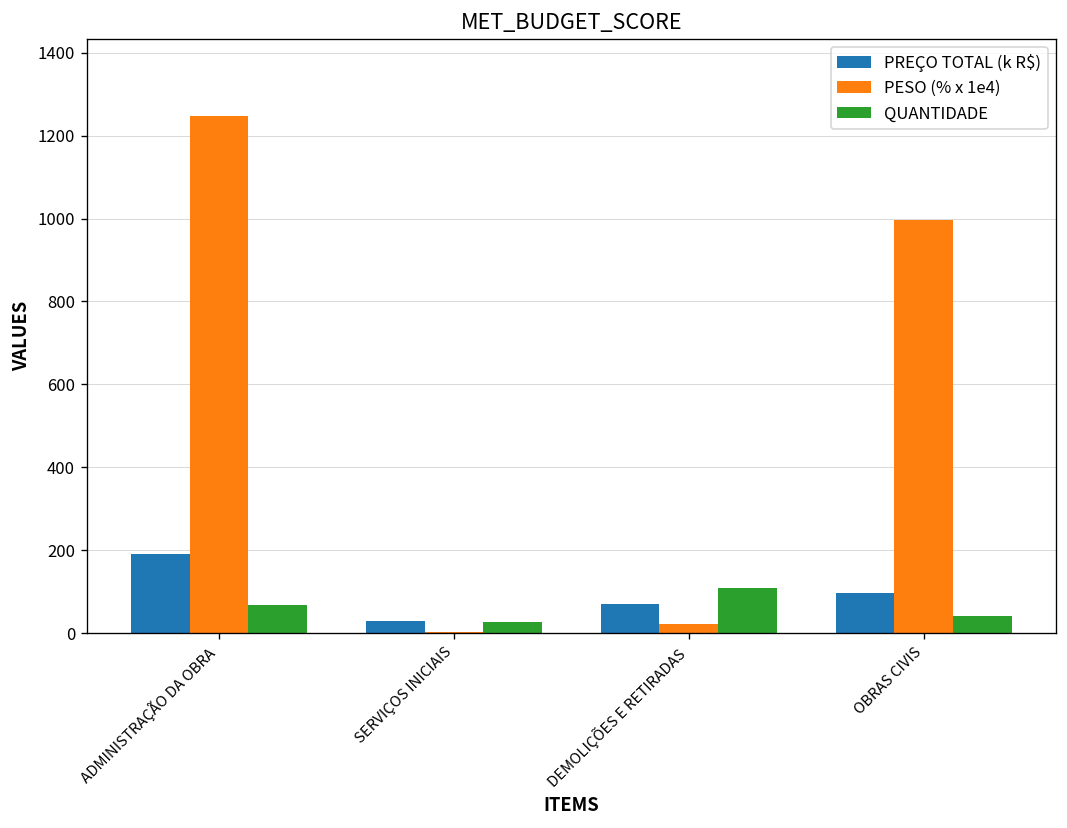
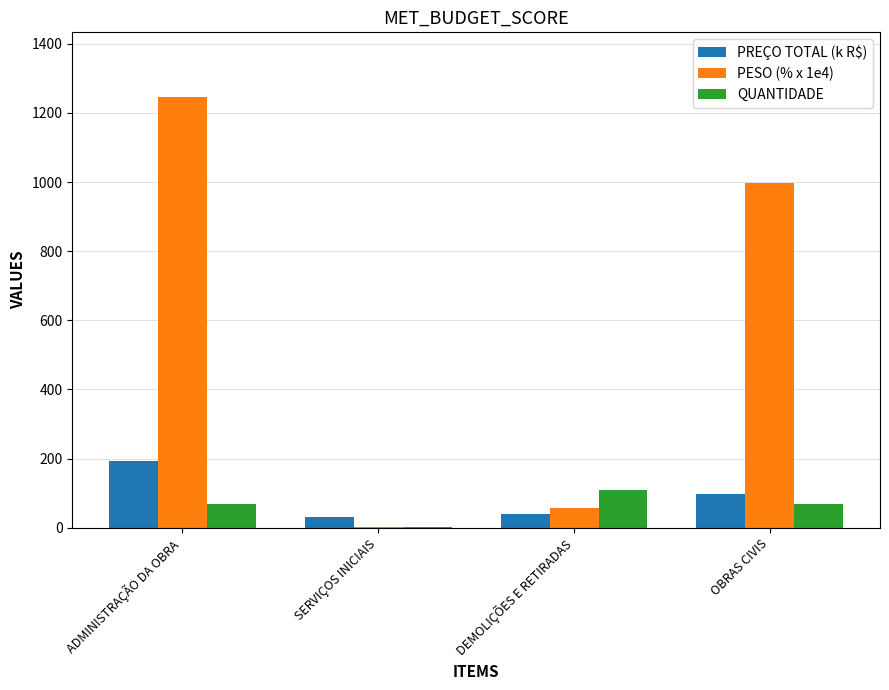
  {
    "PREÇO TOTAL (k R$)": {
      "ADMINISTRAÇÃO DA OBRA": 190,
      "SERVIÇOS INICIAIS": 30,
-     "DEMOLIÇÕES E RETIRADAS": 70,
+     "DEMOLIÇÕES E RETIRADAS": 40,
      "OBRAS CIVIS": 100
    },
    "PESO (% x 1e4)": {
      "ADMINISTRAÇÃO DA OBRA": 1250,
-     "DEMOLIÇÕES E RETIRADAS": 20,
+     "DEMOLIÇÕES E RETIRADAS": 60,
      "OBRAS CIVIS": 1000
    },
    "QUANTIDADE": {
      "ADMINISTRAÇÃO DA OBRA": 70,
-     "SERVIÇOS INICIAIS": 30,
+     "SERVIÇOS INICIAIS": 0,
      "DEMOLIÇÕES E RETIRADAS": 110,
-     "OBRAS CIVIS": 40
+     "OBRAS CIVIS": 70
    }
  }
